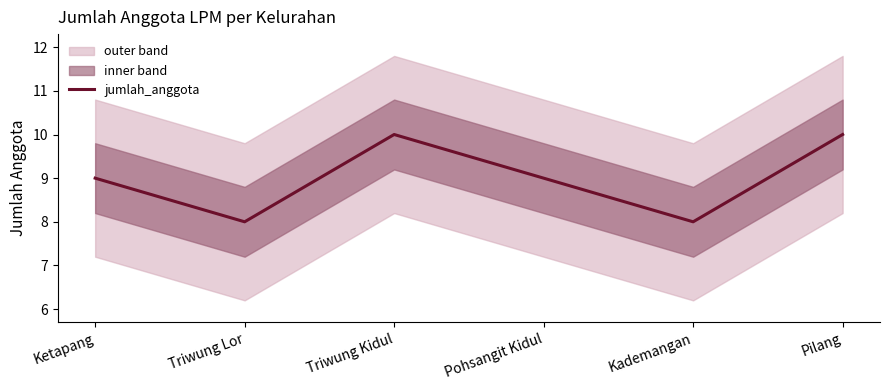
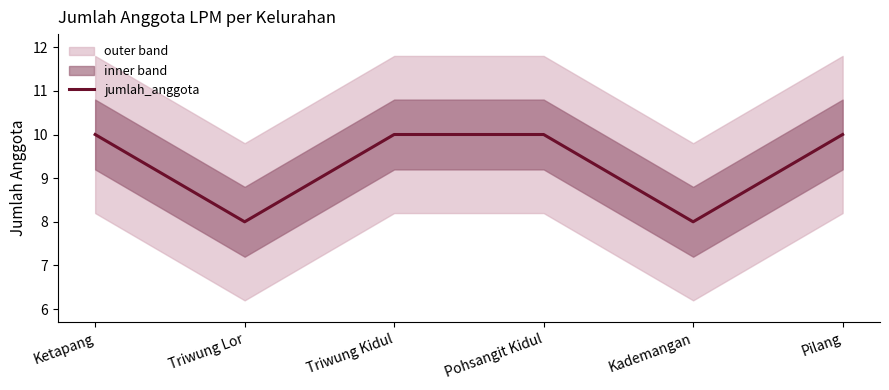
  {
    "jumlah_anggota": {
-     "Ketapang": 9,
+     "Ketapang": 10,
      "Triwung Lor": 8,
      "Triwung Kidul": 10,
-     "Pohsangit Kidul": 9,
+     "Pohsangit Kidul": 10,
      "Kademangan": 8,
      "Pilang": 10
    }
  }
